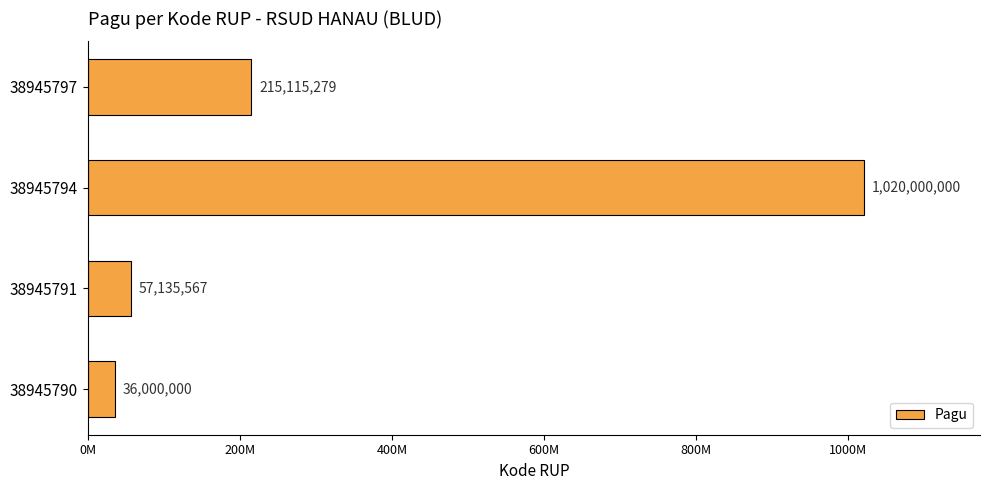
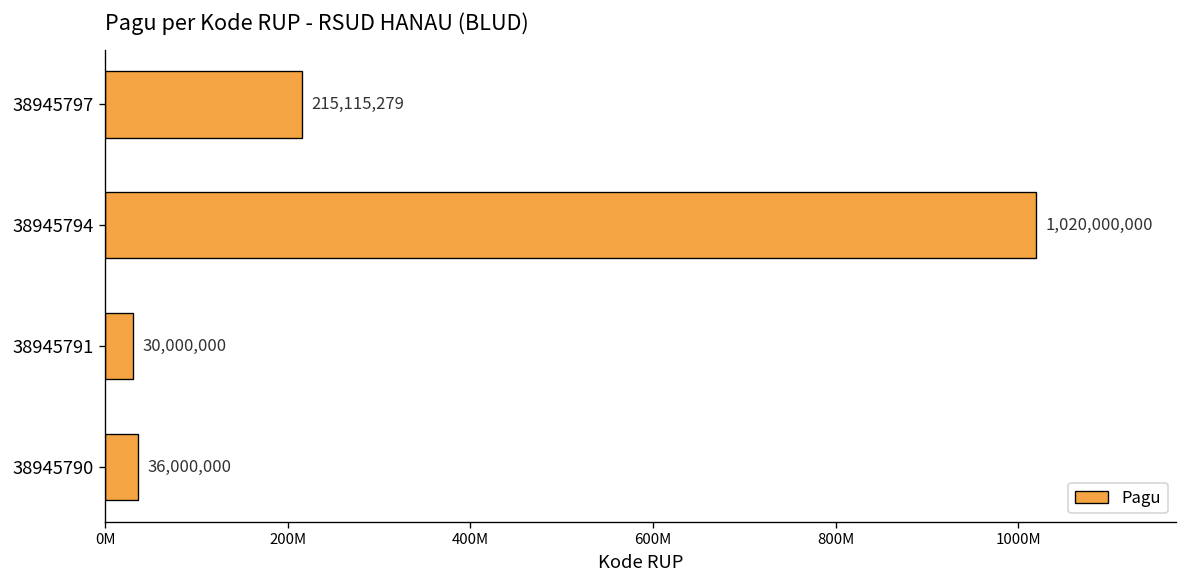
  {
    "38945797": "215,115,279",
    "38945794": "1,020,000,000",
-   "38945791": "57,135,567",
+   "38945791": "30,000,000",
    "38945790": "36,000,000"
  }
